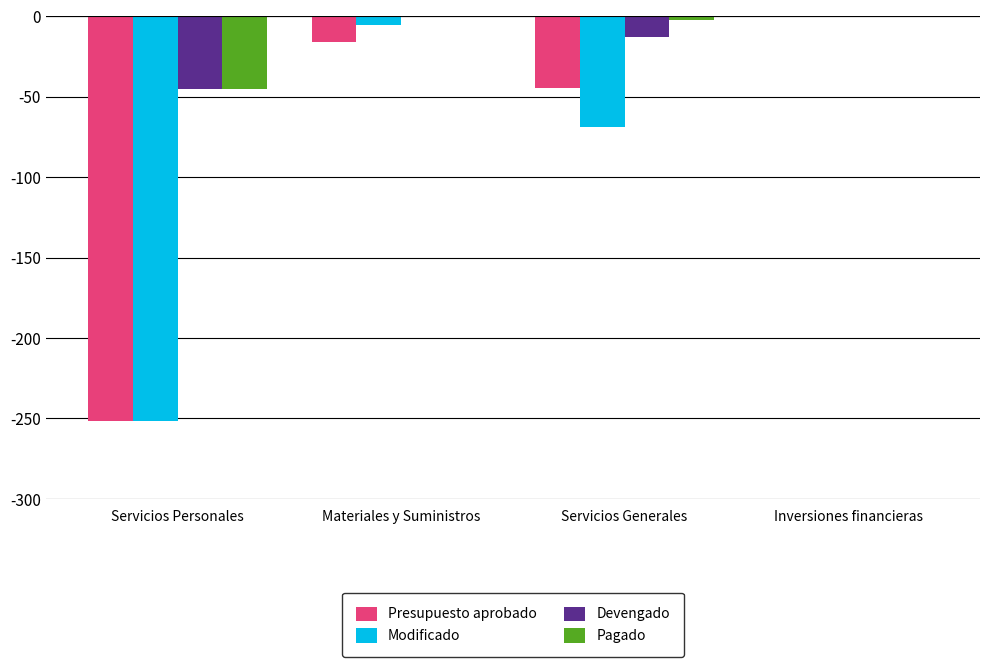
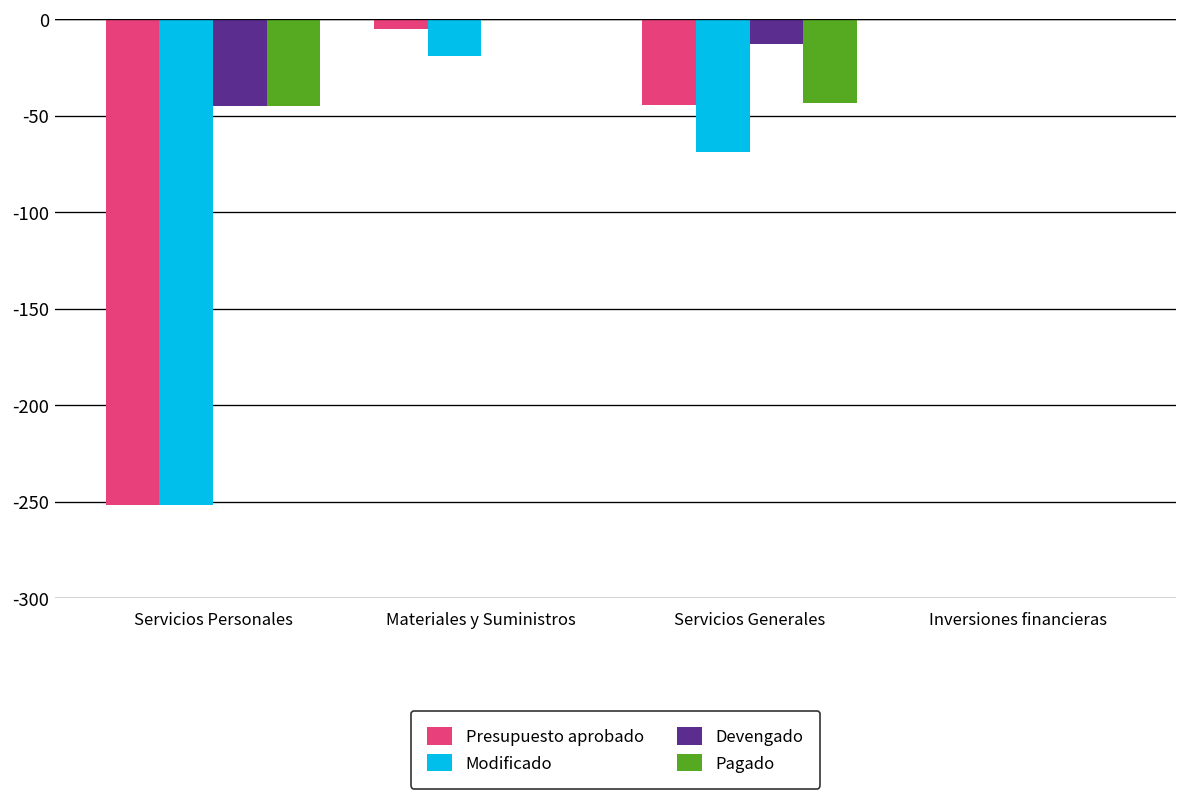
  {
    "Presupuesto aprobado": {
      "Servicios Personales": -252,
-     "Materiales y Suministros": -16,
+     "Materiales y Suministros": -5,
      "Servicios Generales": -45
    },
    "Modificado": {
      "Servicios Personales": -252,
-     "Materiales y Suministros": -5,
+     "Materiales y Suministros": -19,
      "Servicios Generales": -69
    },
    "Devengado": {
      "Servicios Personales": -45,
      "Servicios Generales": -13,
      "Inversiones financieras": 0
    },
    "Pagado": {
      "Servicios Personales": -45,
-     "Servicios Generales": -3,
+     "Servicios Generales": -43,
      "Inversiones financieras": 0
    }
  }
